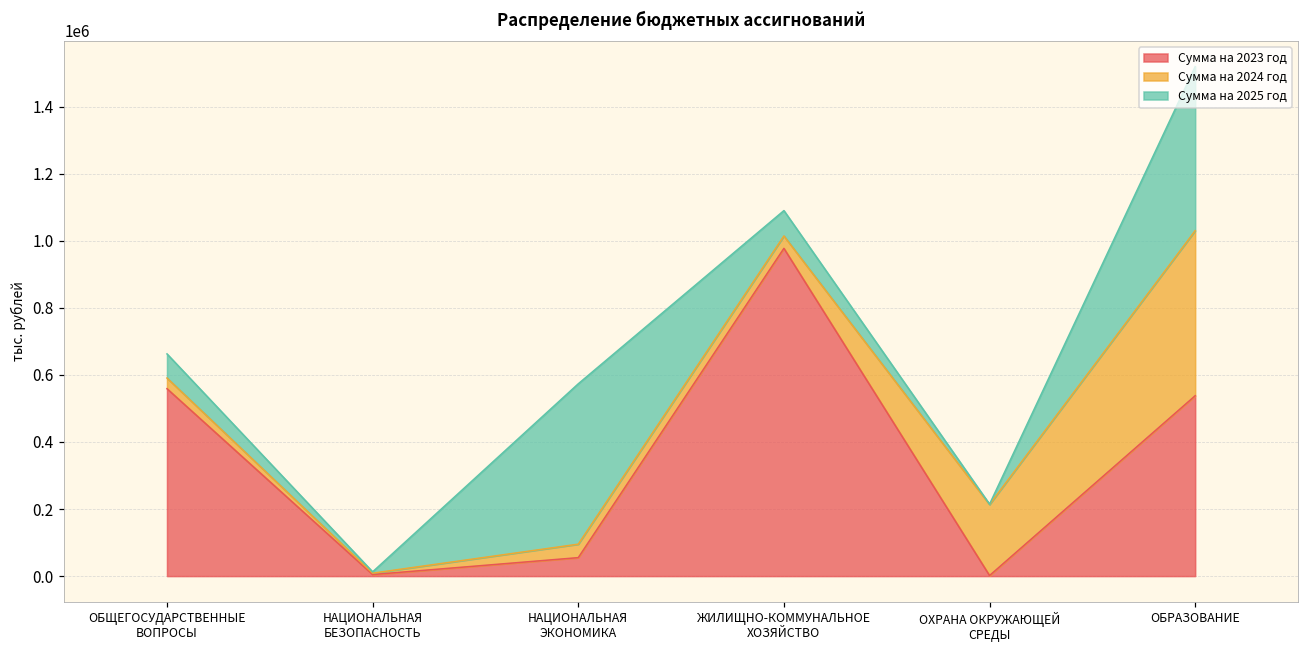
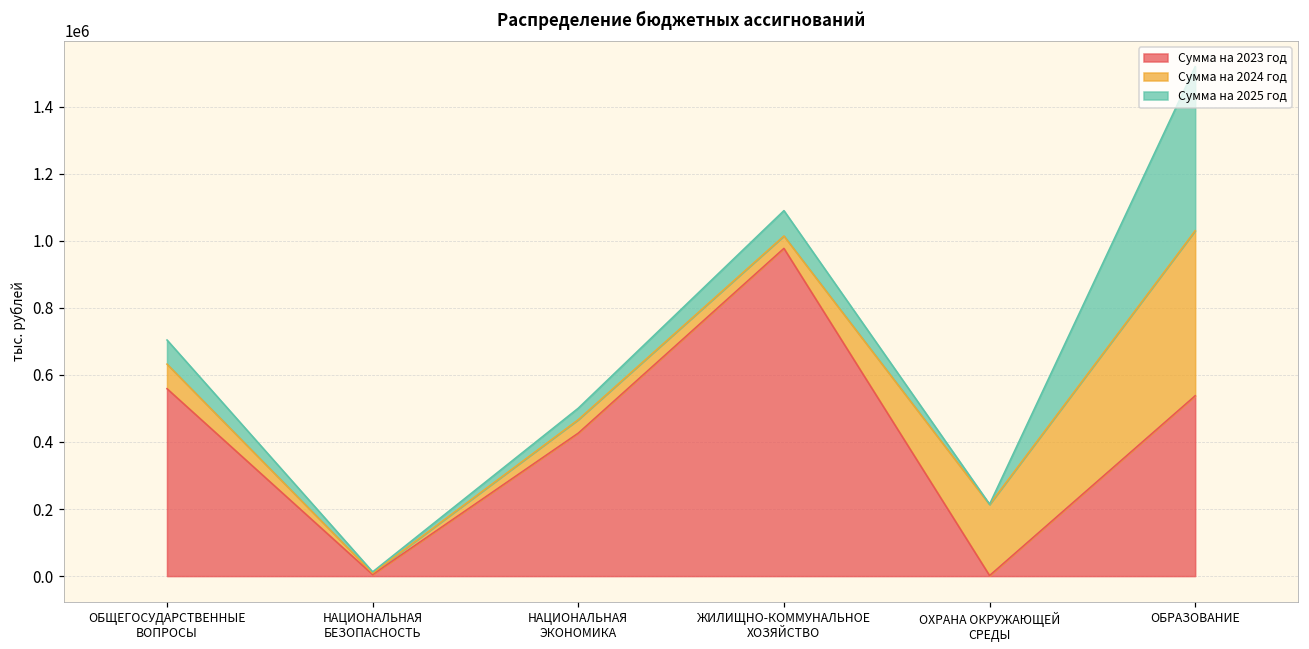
  {
    "Сумма на 2023 год": {
      "ОБЩЕГОСУДАРСТВЕННЫЕ ВОПРОСЫ": 560000,
-     "НАЦИОНАЛЬНАЯ ЭКОНОМИКА": 60000,
+     "НАЦИОНАЛЬНАЯ ЭКОНОМИКА": 430000,
      "ЖИЛИЩНО-КОММУНАЛЬНОЕ ХОЗЯЙСТВО": 980000,
      "ОХРАНА ОКРУЖАЮЩЕЙ СРЕДЫ": 0,
      "ОБРАЗОВАНИЕ": 540000
    },
    "Сумма на 2024 год": {
-     "ОБЩЕГОСУДАРСТВЕННЫЕ ВОПРОСЫ": 30000,
+     "ОБЩЕГОСУДАРСТВЕННЫЕ ВОПРОСЫ": 70000,
      "НАЦИОНАЛЬНАЯ ЭКОНОМИКА": 40000,
      "ЖИЛИЩНО-КОММУНАЛЬНОЕ ХОЗЯЙСТВО": 40000,
      "ОБРАЗОВАНИЕ": 490000
    },
    "Сумма на 2025 год": {
      "ОБЩЕГОСУДАРСТВЕННЫЕ ВОПРОСЫ": 70000,
-     "НАЦИОНАЛЬНАЯ ЭКОНОМИКА": 480000,
+     "НАЦИОНАЛЬНАЯ ЭКОНОМИКА": 30000,
      "ЖИЛИЩНО-КОММУНАЛЬНОЕ ХОЗЯЙСТВО": 80000
    }
  }
